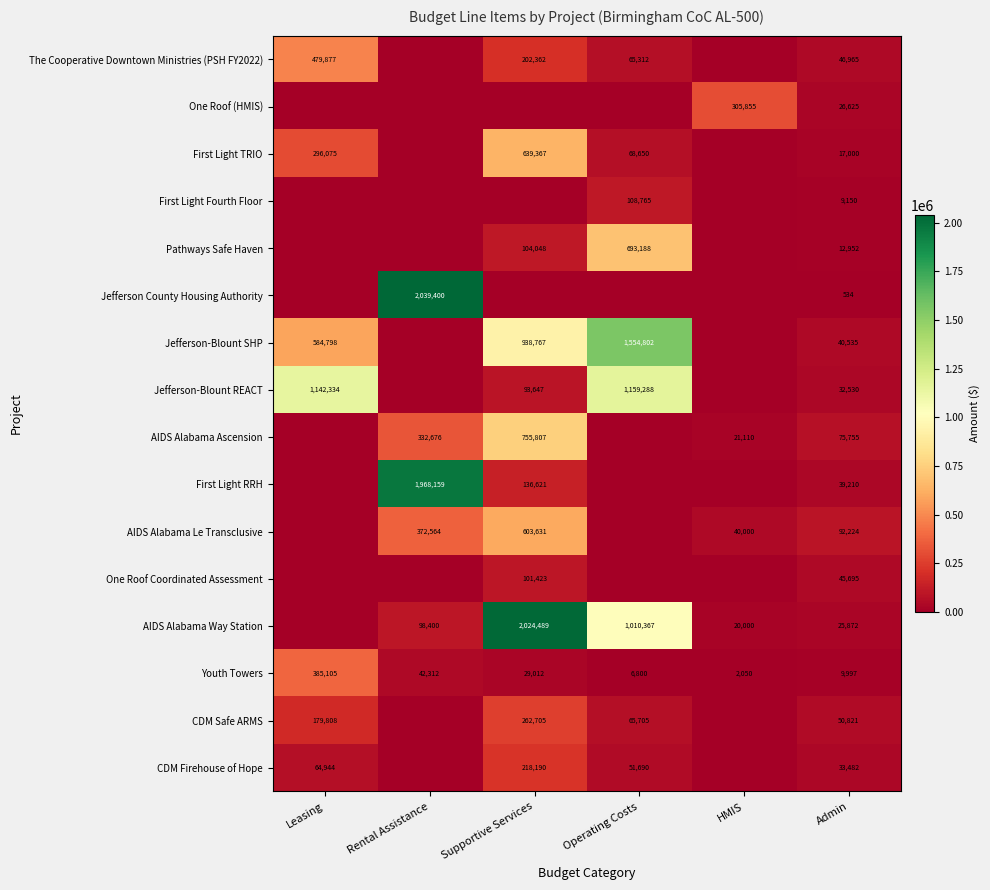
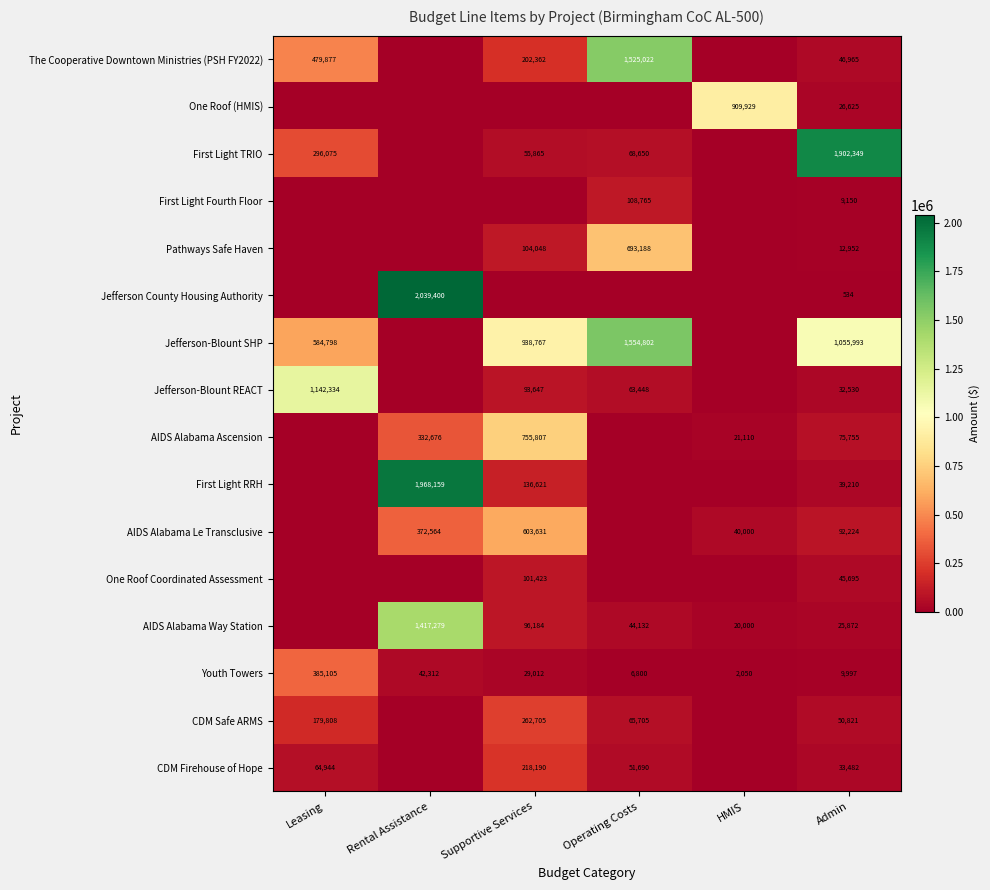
  {
    "The Cooperative Downtown Ministries (PSH FY2022)": {
      "Leasing": "479,877",
      "Supportive Services": "202,362",
-     "Operating Costs": "65,312",
+     "Operating Costs": "1,525,022",
      "Admin": "46,965"
    },
    "One Roof (HMIS)": {
-     "HMIS": "305,855",
+     "HMIS": "909,929",
      "Admin": "26,625"
    },
    "First Light TRIO": {
      "Leasing": "296,075",
-     "Supportive Services": "639,367",
+     "Supportive Services": "55,865",
      "Operating Costs": "68,650",
-     "Admin": "17,000"
+     "Admin": "1,902,349"
    },
    "First Light Fourth Floor": {
      "Operating Costs": "108,765",
      "Admin": "9,150"
    },
    "Pathways Safe Haven": {
      "Supportive Services": "104,048",
      "Operating Costs": "693,188",
      "Admin": "12,952"
    },
    "Jefferson County Housing Authority": {
      "Rental Assistance": "2,039,400",
      "Admin": "534"
    },
    "Jefferson-Blount SHP": {
      "Leasing": "584,798",
      "Supportive Services": "938,767",
      "Operating Costs": "1,554,802",
-     "Admin": "40,535"
+     "Admin": "1,055,993"
    },
    "Jefferson-Blount REACT": {
      "Leasing": "1,142,334",
      "Supportive Services": "93,647",
-     "Operating Costs": "1,159,288",
+     "Operating Costs": "63,448",
      "Admin": "32,530"
    },
    "AIDS Alabama Ascension": {
      "Rental Assistance": "332,676",
      "Supportive Services": "755,807",
      "HMIS": "21,110",
      "Admin": "75,755"
    },
    "First Light RRH": {
      "Rental Assistance": "1,968,159",
      "Supportive Services": "136,621",
      "Admin": "39,210"
    },
    "AIDS Alabama Le Transclusive": {
      "Rental Assistance": "372,564",
      "Supportive Services": "603,631",
      "HMIS": "40,000",
      "Admin": "92,224"
    },
    "One Roof Coordinated Assessment": {
      "Supportive Services": "101,423",
      "Admin": "45,695"
    },
    "AIDS Alabama Way Station": {
-     "Rental Assistance": "98,400",
-     "Supportive Services": "2,024,489",
-     "Operating Costs": "1,010,367",
+     "Rental Assistance": "1,417,279",
+     "Supportive Services": "96,184",
+     "Operating Costs": "44,132",
      "HMIS": "20,000",
      "Admin": "25,872"
    },
    "Youth Towers": {
      "Leasing": "385,105",
      "Rental Assistance": "42,312",
      "Supportive Services": "29,012",
      "Operating Costs": "6,800",
      "HMIS": "2,050",
      "Admin": "9,997"
    },
    "CDM Safe ARMS": {
      "Leasing": "179,808",
      "Supportive Services": "262,705",
      "Operating Costs": "65,705",
      "Admin": "50,821"
    },
    "CDM Firehouse of Hope": {
      "Leasing": "64,944",
      "Supportive Services": "218,190",
      "Operating Costs": "51,690",
      "Admin": "33,482"
    }
  }
